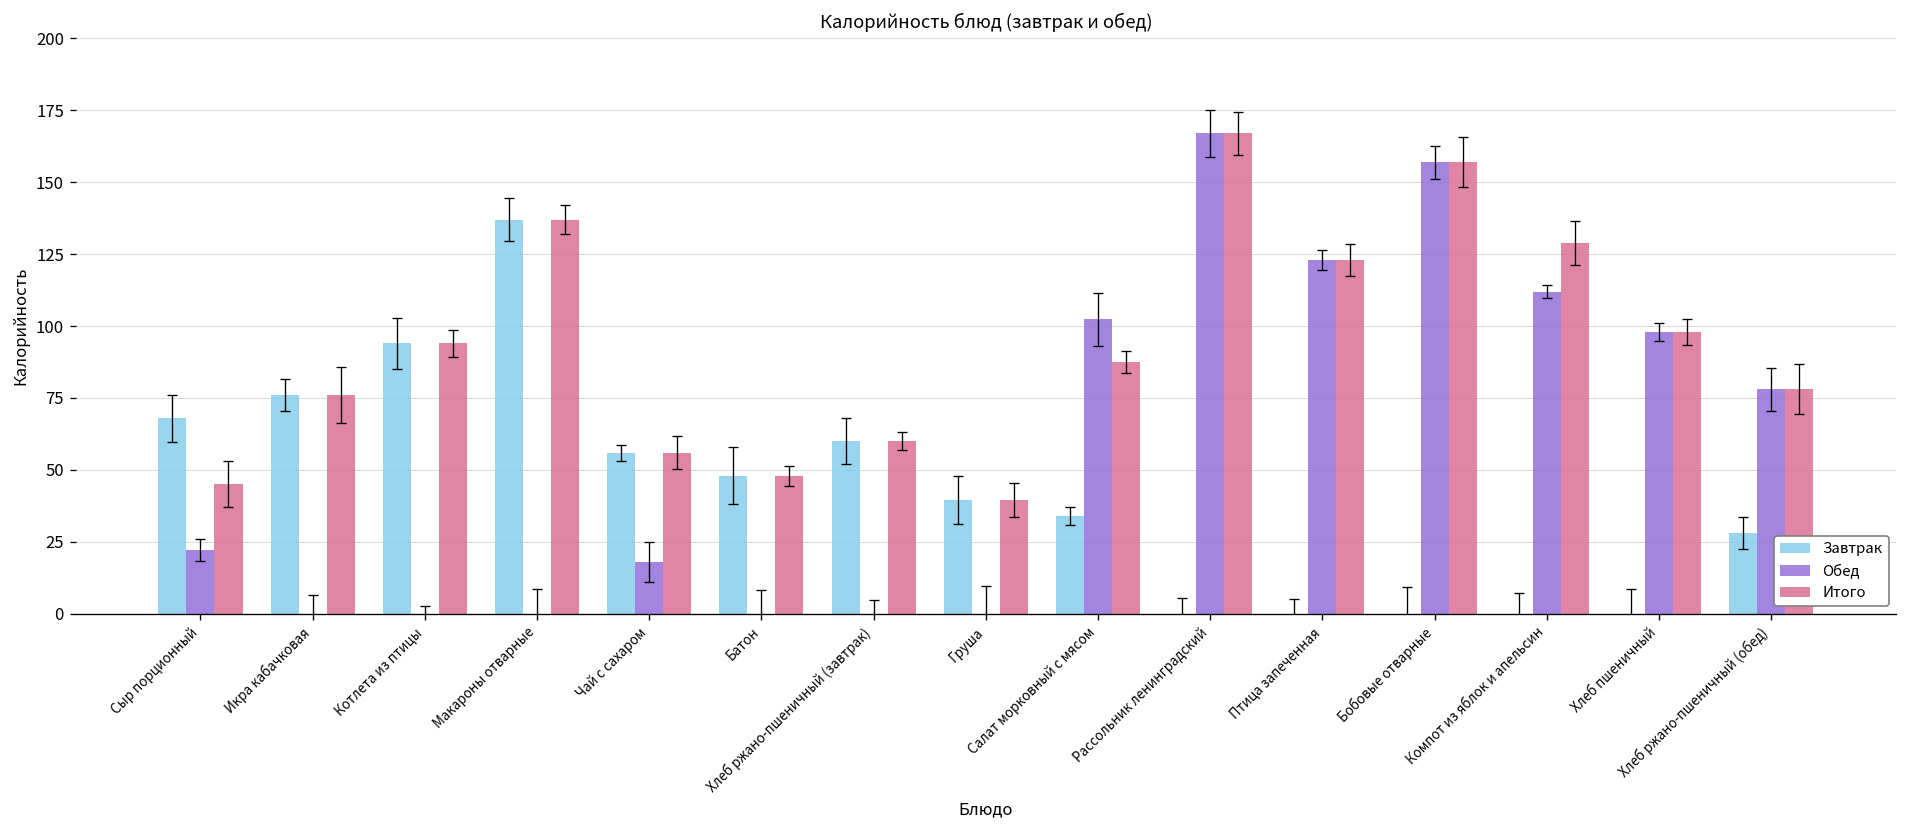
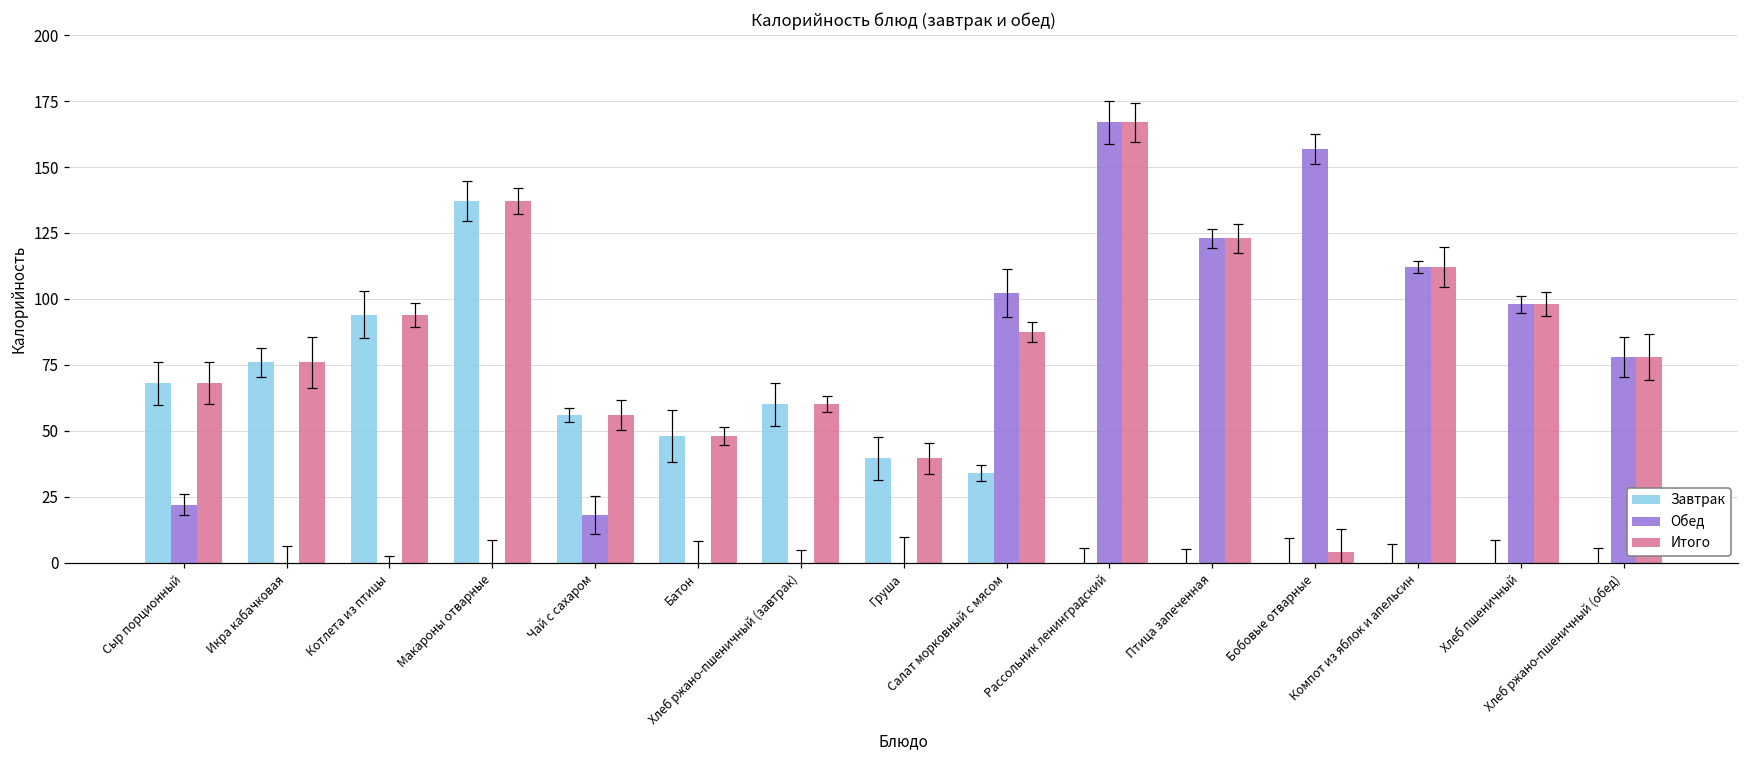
  {
    "Завтрак": {
      "Сыр порционный": 68,
      "Икра кабачковая": 76,
      "Котлета из птицы": 94,
      "Макароны отварные": 137,
      "Чай с сахаром": 56,
      "Батон": 48,
      "Хлеб ржано-пшеничный (завтрак)": 60,
      "Груша": 40,
      "Салат морковный с мясом": 34,
      "Рассольник ленинградский": 0,
      "Птица запеченная": 0,
      "Бобовые отварные": 0,
      "Компот из яблок и апельсин": 0,
      "Хлеб пшеничный": 0,
-     "Хлеб ржано-пшеничный (обед)": 28
+     "Хлеб ржано-пшеничный (обед)": 0
    },
    "Обед": {
      "Сыр порционный": 22,
      "Икра кабачковая": 0,
      "Котлета из птицы": 0,
      "Макароны отварные": 0,
      "Чай с сахаром": 18,
      "Батон": 0,
      "Хлеб ржано-пшеничный (завтрак)": 0,
      "Груша": 0,
      "Салат морковный с мясом": 102,
      "Рассольник ленинградский": 167,
      "Птица запеченная": 123,
      "Бобовые отварные": 157,
      "Компот из яблок и апельсин": 112,
      "Хлеб пшеничный": 98,
      "Хлеб ржано-пшеничный (обед)": 78
    },
    "Итого": {
-     "Сыр порционный": 45,
+     "Сыр порционный": 68,
      "Икра кабачковая": 76,
      "Котлета из птицы": 94,
      "Макароны отварные": 137,
      "Чай с сахаром": 56,
      "Батон": 48,
      "Хлеб ржано-пшеничный (завтрак)": 60,
      "Груша": 40,
      "Салат морковный с мясом": 88,
      "Рассольник ленинградский": 167,
      "Птица запеченная": 123,
-     "Бобовые отварные": 157,
-     "Компот из яблок и апельсин": 129,
+     "Бобовые отварные": 4,
+     "Компот из яблок и апельсин": 112,
      "Хлеб пшеничный": 98,
      "Хлеб ржано-пшеничный (обед)": 78
    }
  }
